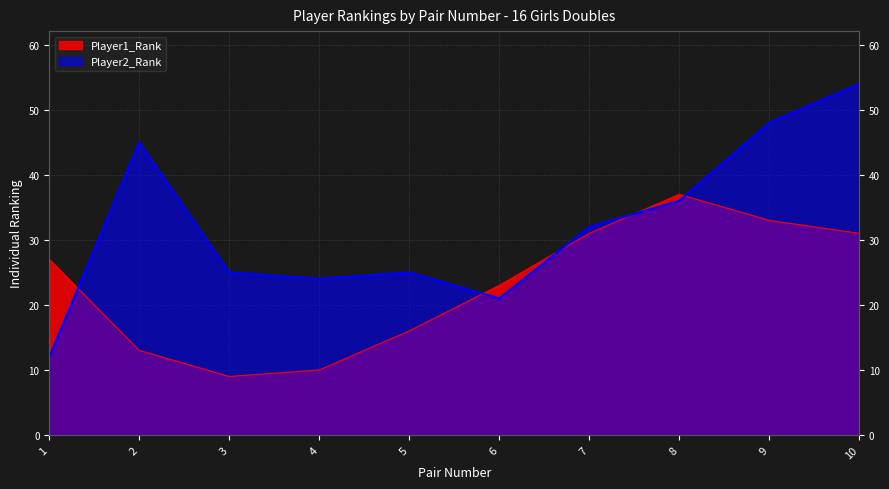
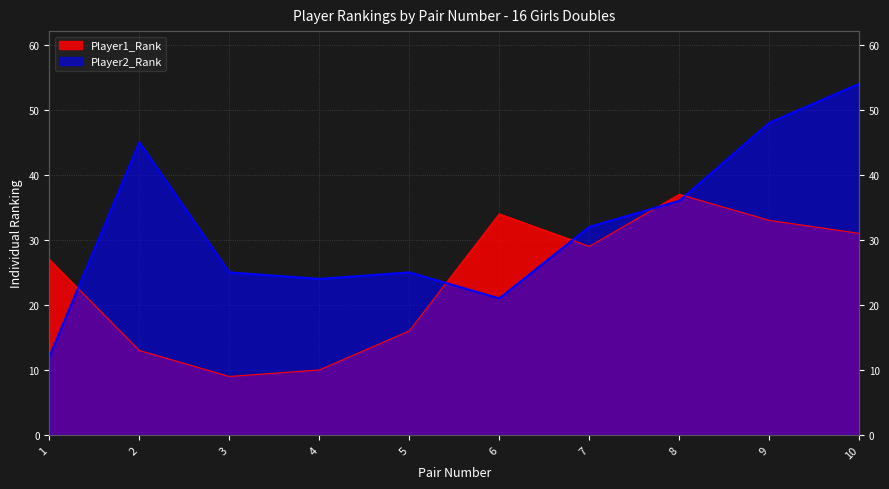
  {
    "Player1_Rank": {
      "1": 27,
      "2": 13,
      "3": 9,
      "4": 10,
      "5": 16,
-     "6": 23,
-     "7": 31,
+     "6": 34,
+     "7": 29,
      "8": 37,
      "9": 33,
      "10": 31
    },
    "Player2_Rank": {
      "1": 12,
      "2": 45,
      "3": 25,
      "4": 24,
      "5": 25,
      "6": 21,
      "7": 32,
      "8": 36,
      "9": 48,
      "10": 54
    }
  }
